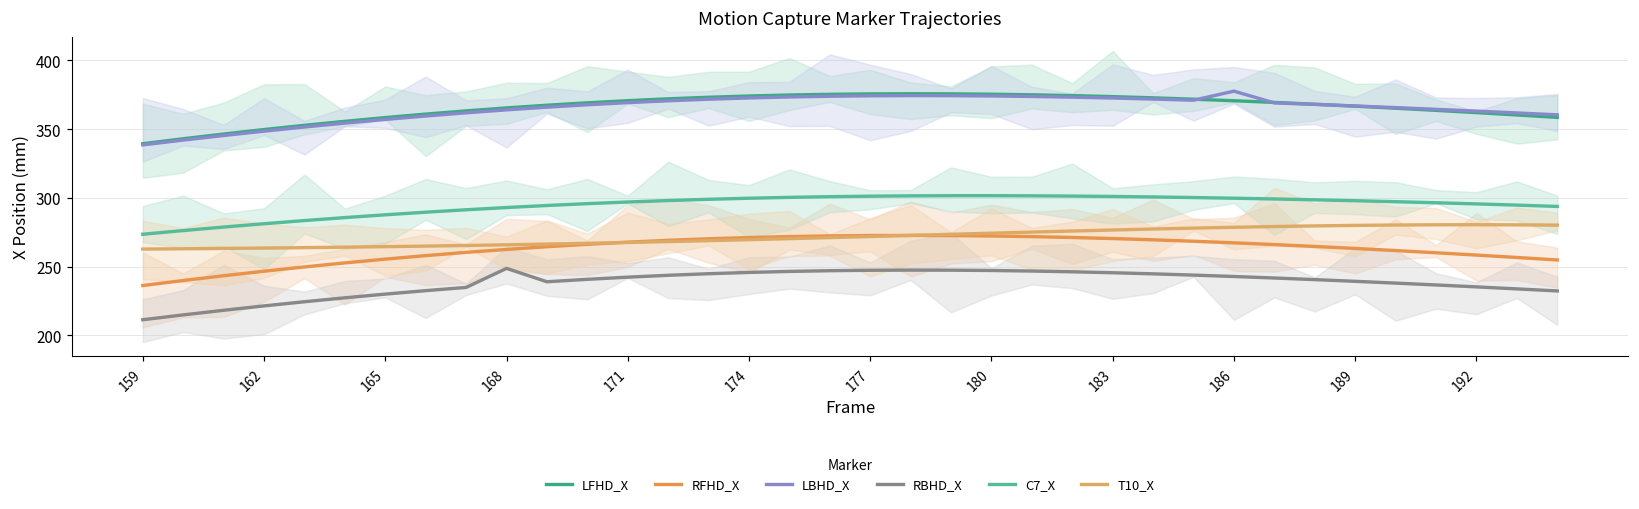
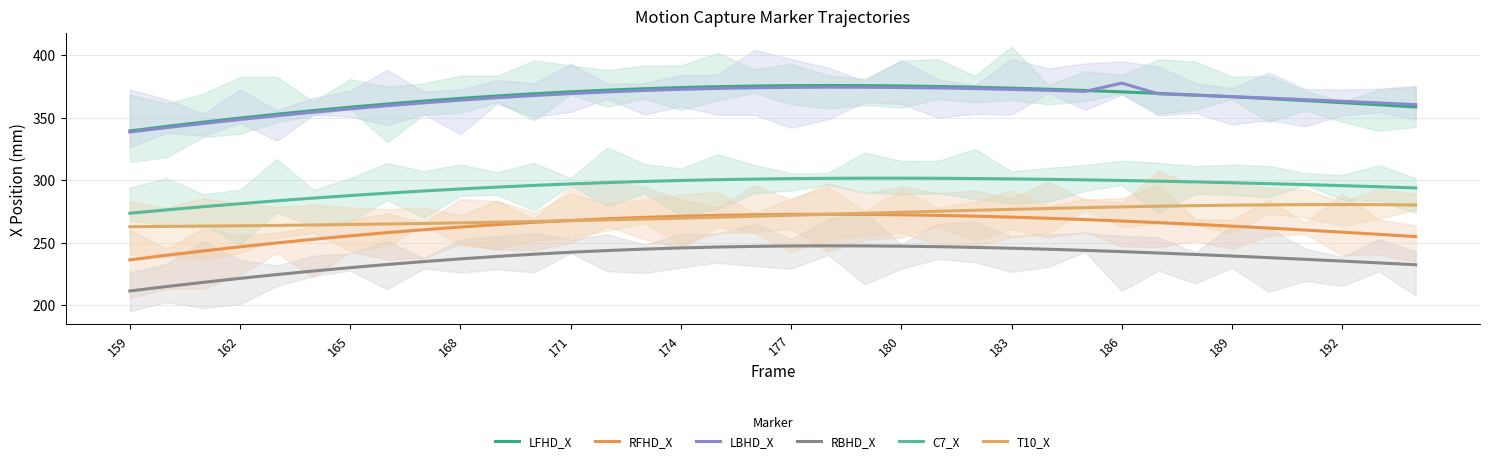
  {
    "LBHD_X": {
      "186": 378
    },
    "RBHD_X": {
      "159": 211,
      "162": 221,
      "165": 230,
-     "168": 249,
+     "168": 237,
      "171": 242,
      "174": 246,
      "177": 247,
      "183": 245,
      "186": 243,
      "189": 239,
      "192": 235
    }
  }
